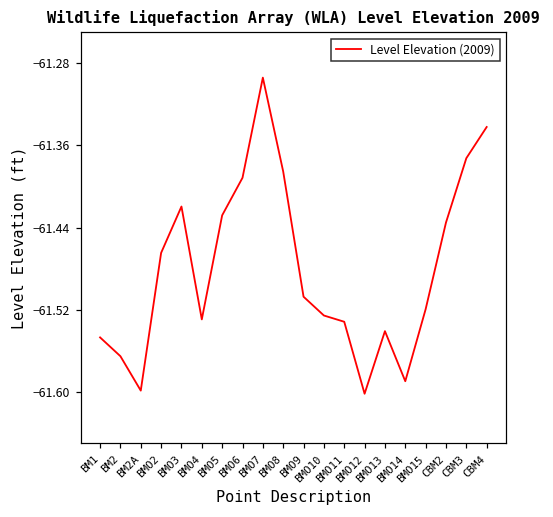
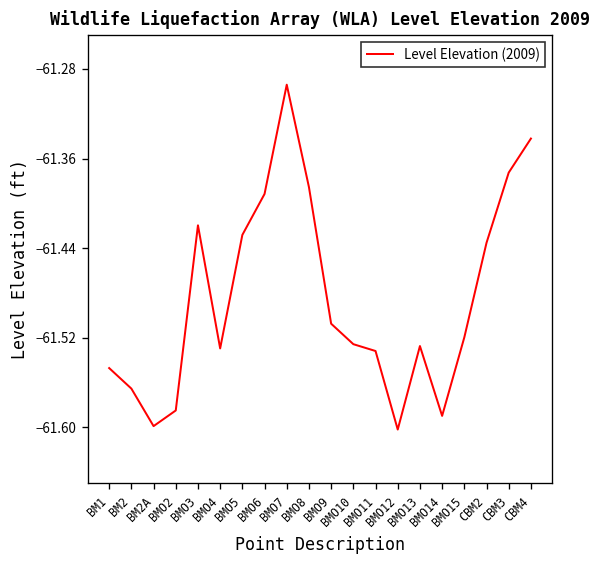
  {
    "BM1": -61.55,
    "BM2": -61.57,
    "BM2A": -61.60,
-   "BMO2": -61.46,
+   "BMO2": -61.58,
    "BMO3": -61.42,
    "BMO4": -61.53,
    "BMO5": -61.43,
    "BMO6": -61.39,
    "BMO7": -61.29,
    "BMO8": -61.39,
    "BMO9": -61.51,
    "BMO10": -61.53,
    "BMO11": -61.53,
    "BMO12": -61.60,
-   "BMO13": -61.54,
+   "BMO13": -61.53,
    "BMO14": -61.59,
    "BMO15": -61.52,
    "CBM2": -61.44,
    "CBM3": -61.37,
    "CBM4": -61.34
  }
